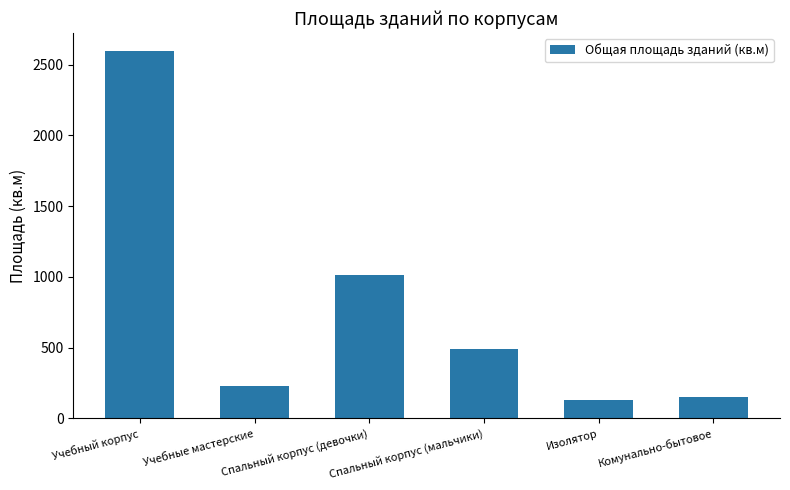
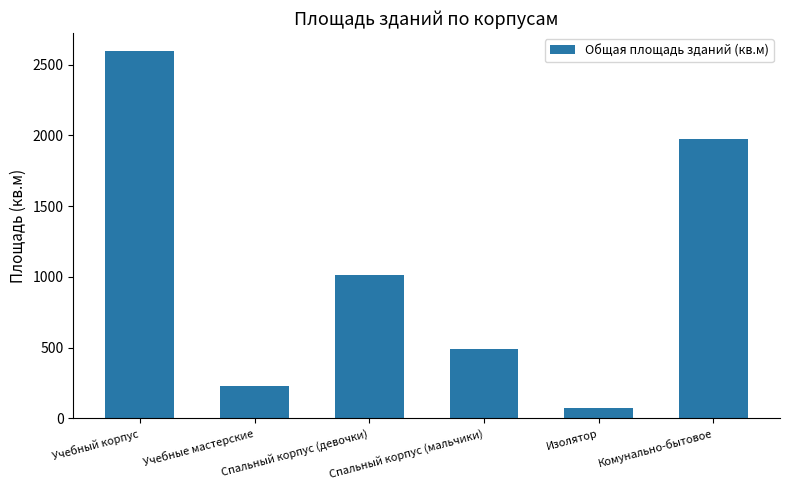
  {
    "Учебный корпус": 2590,
    "Учебные мастерские": 230,
    "Спальный корпус (девочки)": 1010,
    "Спальный корпус (мальчики)": 490,
-   "Изолятор": 130,
-   "Комунально-бытовое": 150
+   "Изолятор": 70,
+   "Комунально-бытовое": 1970
  }
